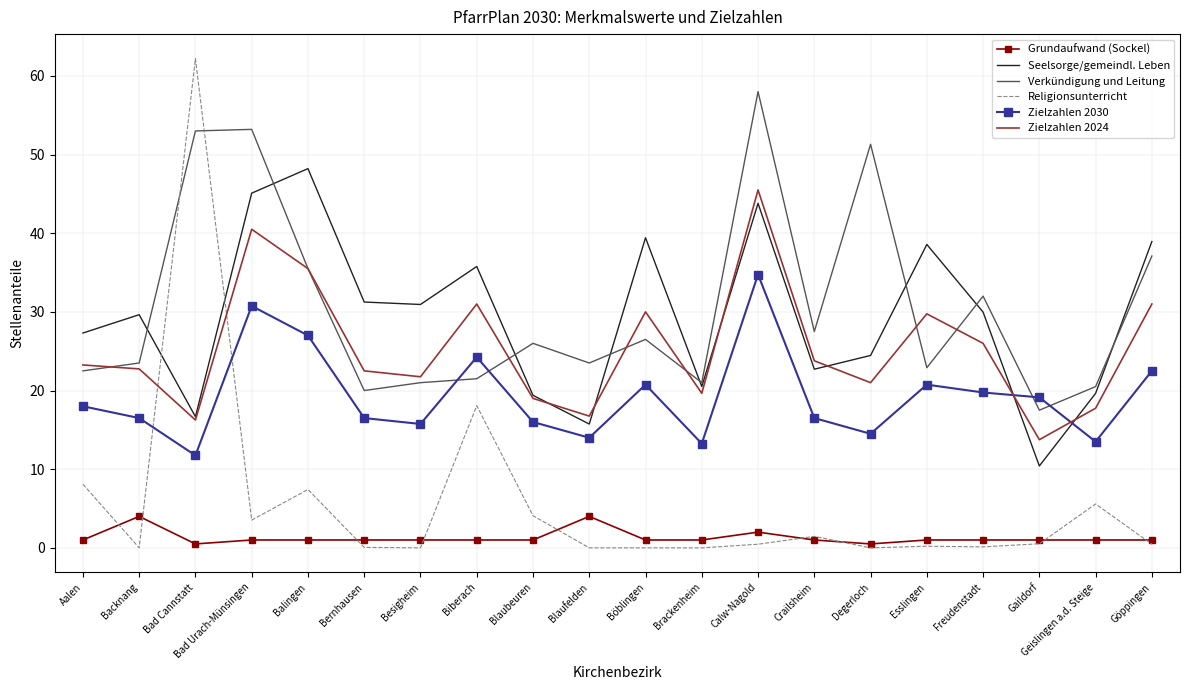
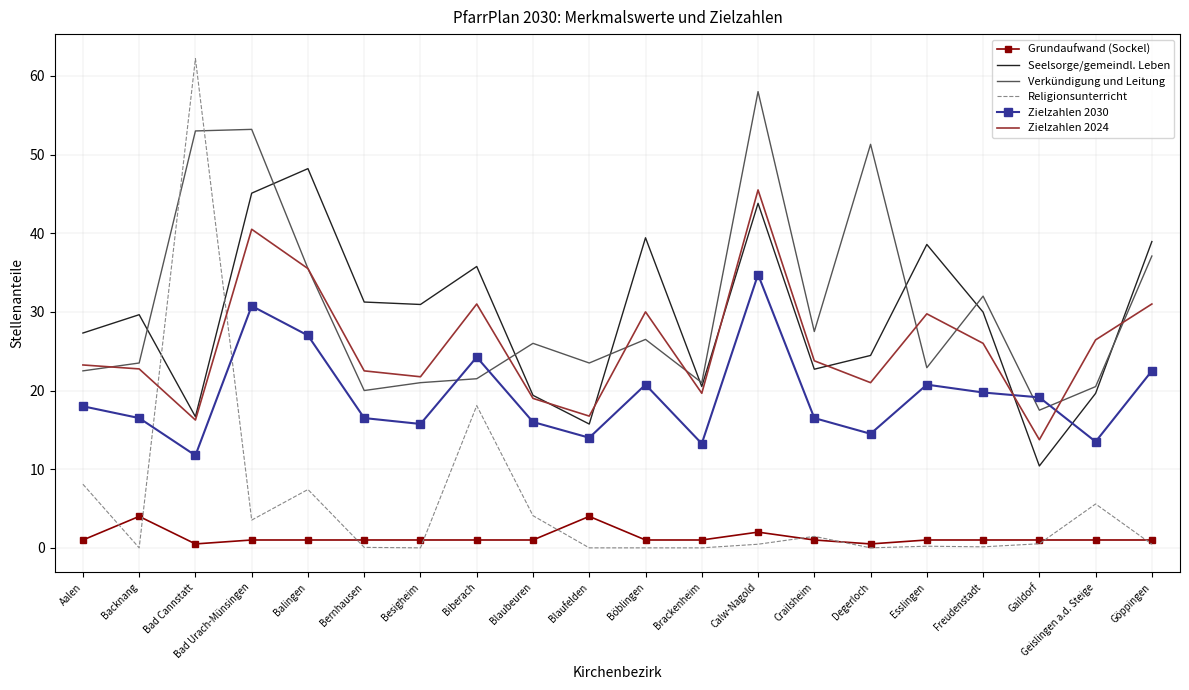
  {
    "Grundaufwand (Sockel)": {
      "Aalen": 1,
      "Backnang": 4,
      "Bad Cannstatt": 1,
      "Bad Urach-Münsingen": 1,
      "Balingen": 1,
      "Bernhausen": 1,
      "Besigheim": 1,
      "Biberach": 1,
      "Blaubeuren": 1,
      "Blaufelden": 4,
      "Böblingen": 1,
      "Brackenheim": 1,
      "Calw-Nagold": 2,
      "Crailsheim": 1,
      "Degerloch": 1,
      "Esslingen": 1,
      "Freudenstadt": 1,
      "Gaildorf": 1,
      "Geislingen a.d. Steige": 1,
      "Göppingen": 1
    },
    "Seelsorge/gemeindl. Leben": {
      "Aalen": 27,
      "Backnang": 30,
      "Bad Cannstatt": 17,
      "Bad Urach-Münsingen": 45,
      "Balingen": 48,
      "Bernhausen": 31,
      "Besigheim": 31,
      "Biberach": 36,
      "Blaubeuren": 19,
      "Blaufelden": 16,
      "Böblingen": 39,
      "Brackenheim": 21,
      "Calw-Nagold": 44,
      "Crailsheim": 23,
      "Degerloch": 24,
      "Esslingen": 39,
      "Freudenstadt": 30,
      "Gaildorf": 10,
      "Geislingen a.d. Steige": 20,
      "Göppingen": 39
    },
    "Verkündigung und Leitung": {
      "Aalen": 23,
      "Backnang": 24,
      "Bad Cannstatt": 53,
      "Bad Urach-Münsingen": 53,
      "Bernhausen": 20,
      "Besigheim": 21,
      "Biberach": 22,
      "Blaubeuren": 26,
      "Blaufelden": 24,
      "Böblingen": 27,
      "Brackenheim": 21,
      "Calw-Nagold": 58,
      "Crailsheim": 28,
      "Degerloch": 51,
      "Esslingen": 23,
      "Freudenstadt": 32,
      "Gaildorf": 18,
      "Geislingen a.d. Steige": 21,
      "Göppingen": 37
    },
    "Religionsunterricht": {
      "Aalen": 8,
      "Backnang": 0,
      "Bad Cannstatt": 62,
      "Bad Urach-Münsingen": 4,
      "Balingen": 7,
      "Bernhausen": 0,
      "Besigheim": 0,
      "Biberach": 18,
      "Blaubeuren": 4,
      "Blaufelden": 0,
      "Böblingen": 0,
      "Brackenheim": 0,
      "Calw-Nagold": 0,
      "Crailsheim": 1,
      "Degerloch": 0,
      "Esslingen": 0,
      "Freudenstadt": 0,
      "Gaildorf": 1,
      "Geislingen a.d. Steige": 6,
      "Göppingen": 0
    },
    "Zielzahlen 2030": {
      "Aalen": 18,
      "Backnang": 17,
      "Bad Cannstatt": 12,
      "Bad Urach-Münsingen": 31,
      "Balingen": 27,
      "Bernhausen": 17,
      "Besigheim": 16,
      "Biberach": 24,
      "Blaubeuren": 16,
      "Blaufelden": 14,
      "Böblingen": 21,
      "Brackenheim": 13,
      "Calw-Nagold": 35,
      "Crailsheim": 17,
      "Degerloch": 15,
      "Esslingen": 21,
      "Freudenstadt": 20,
      "Gaildorf": 19,
      "Geislingen a.d. Steige": 14,
      "Göppingen": 23
    },
    "Zielzahlen 2024": {
      "Aalen": 23,
      "Backnang": 23,
      "Bad Cannstatt": 16,
      "Bad Urach-Münsingen": 41,
      "Bernhausen": 23,
      "Besigheim": 22,
      "Biberach": 31,
      "Blaubeuren": 19,
      "Blaufelden": 17,
      "Böblingen": 30,
      "Brackenheim": 20,
      "Calw-Nagold": 46,
      "Crailsheim": 24,
      "Degerloch": 21,
      "Esslingen": 30,
      "Freudenstadt": 26,
      "Gaildorf": 14,
-     "Geislingen a.d. Steige": 18,
+     "Geislingen a.d. Steige": 26,
      "Göppingen": 31
    }
  }
